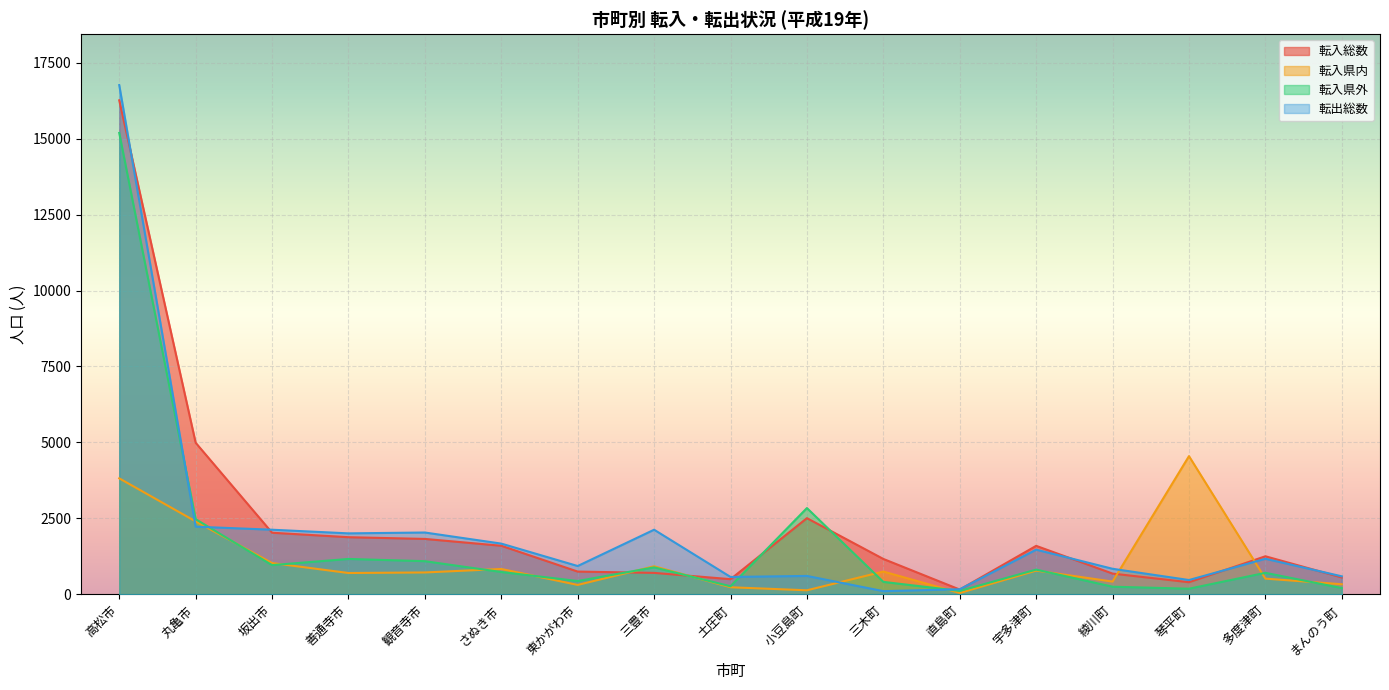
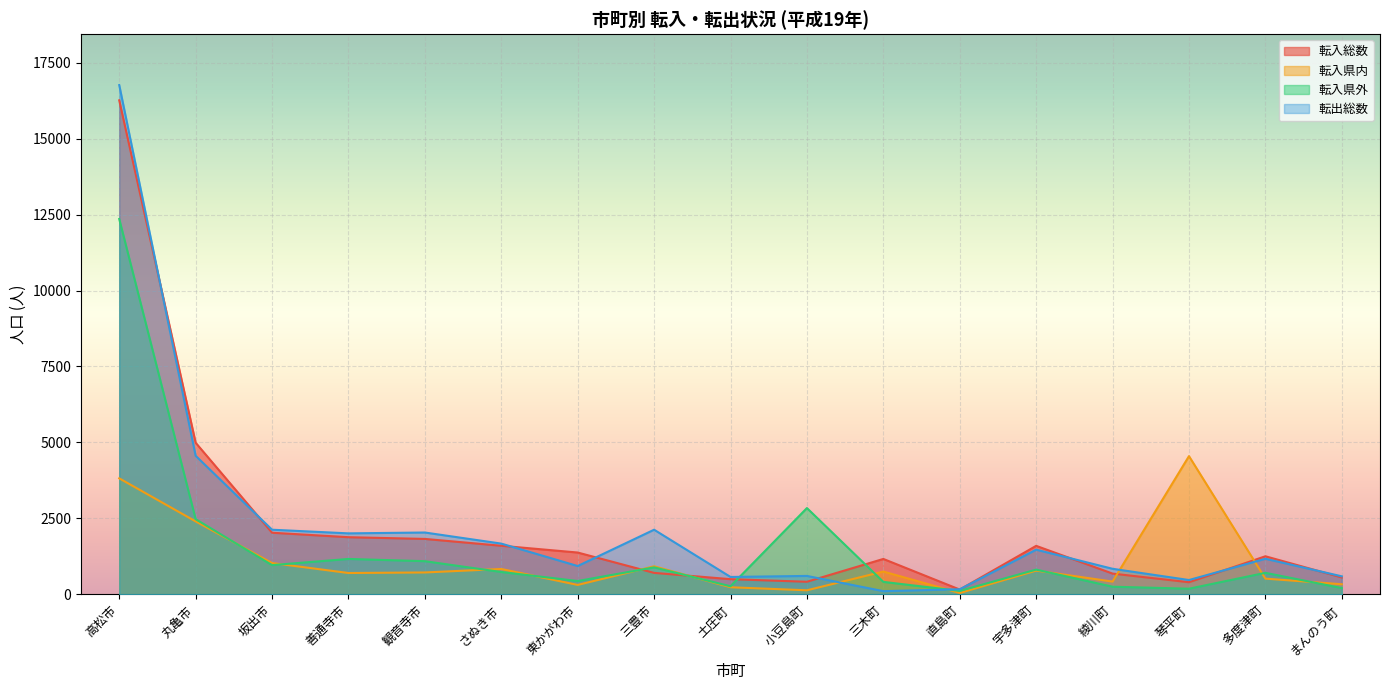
  {
    "転入総数": {
      "高松市": 16300,
      "丸亀市": 5000,
      "坂出市": 2000,
      "善通寺市": 1900,
      "観音寺市": 1800,
-     "東かがわ市": 700,
+     "東かがわ市": 1400,
      "三豊市": 700,
-     "小豆島町": 2500,
+     "小豆島町": 400,
      "三木町": 1200,
      "宇多津町": 1600,
      "綾川町": 700
    },
    "転入県内": {
      "高松市": 3800,
      "善通寺市": 700,
      "観音寺市": 700,
      "さぬき市": 800,
      "東かがわ市": 300,
      "小豆島町": 100,
      "三木町": 800,
      "綾川町": 400,
      "琴平町": 4500,
      "多度津町": 500,
      "まんのう町": 300
    },
    "転入県外": {
-     "高松市": 15200,
+     "高松市": 12400,
      "善通寺市": 1200,
      "観音寺市": 1100,
      "さぬき市": 700,
      "東かがわ市": 400,
      "小豆島町": 2800,
      "三木町": 400,
      "綾川町": 300,
      "琴平町": 200,
      "多度津町": 700,
      "まんのう町": 200
    },
    "転出総数": {
      "高松市": 16800,
-     "丸亀市": 2200,
+     "丸亀市": 4600,
      "坂出市": 2100,
      "善通寺市": 2000,
      "観音寺市": 2000,
      "東かがわ市": 900,
      "三豊市": 2100,
      "小豆島町": 600,
      "三木町": 100,
      "宇多津町": 1500,
      "綾川町": 800
    }
  }
